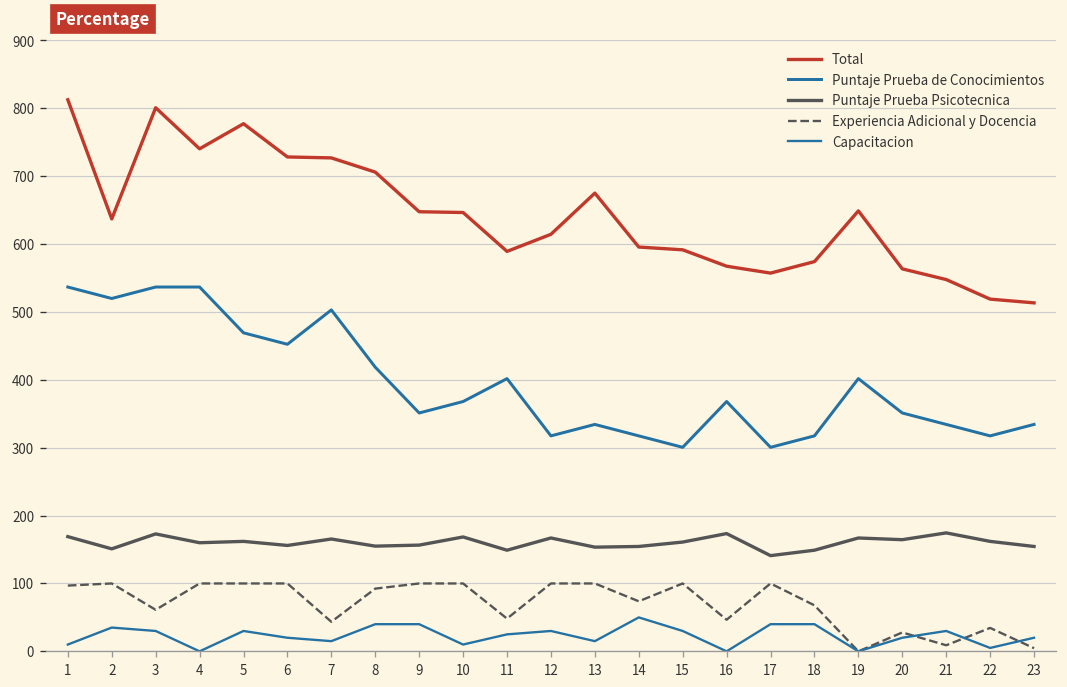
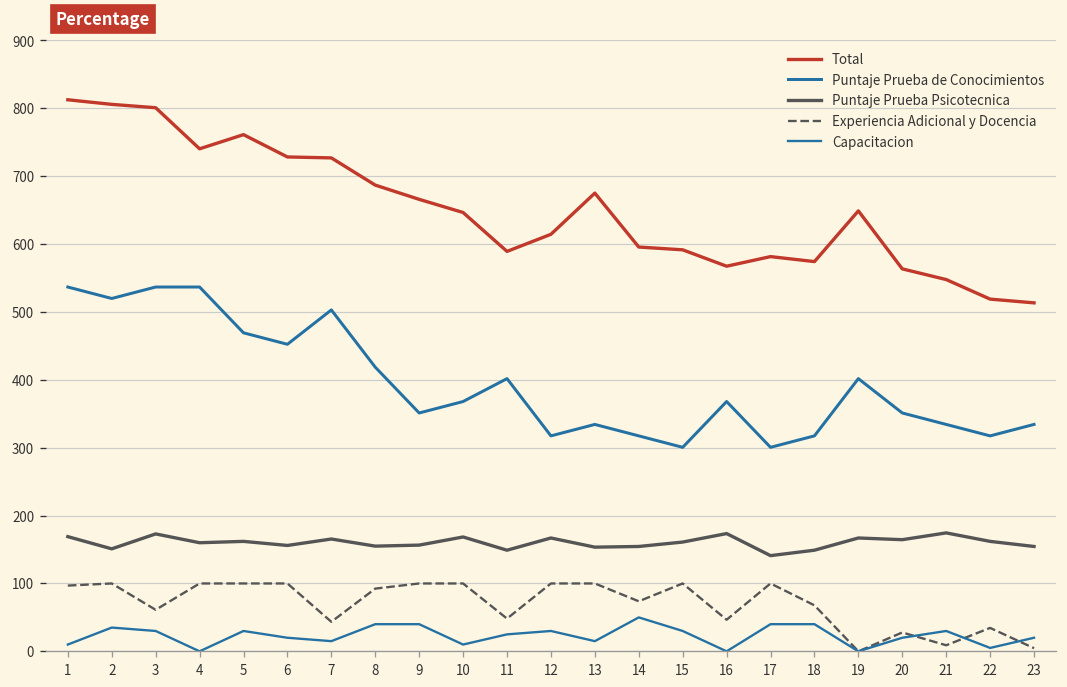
  {
    "Total": {
      "1": 810,
-     "2": 640,
+     "2": 810,
      "3": 800,
      "4": 740,
-     "5": 780,
+     "5": 760,
      "6": 730,
      "7": 730,
-     "8": 710,
-     "9": 650,
+     "8": 690,
+     "9": 670,
      "10": 650,
      "11": 590,
      "12": 610,
      "13": 680,
      "14": 600,
      "15": 590,
      "16": 570,
-     "17": 560,
+     "17": 580,
      "18": 570,
      "19": 650,
      "20": 560,
      "21": 550,
      "22": 520,
      "23": 510
    }
  }
